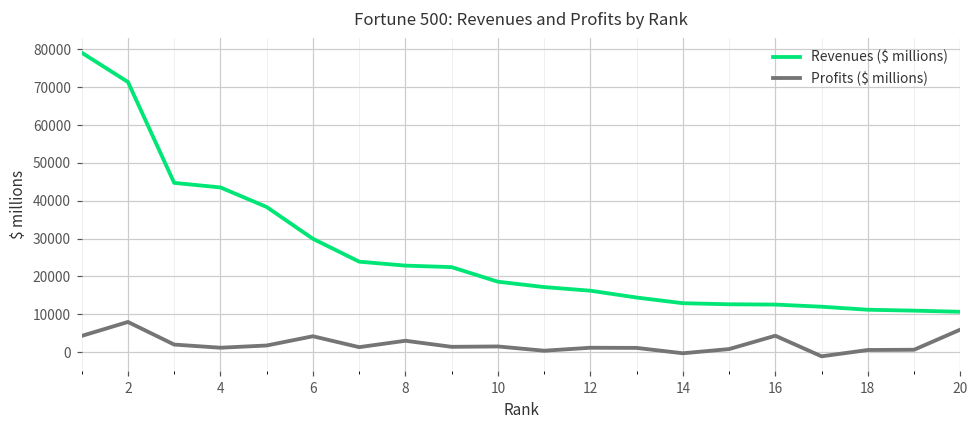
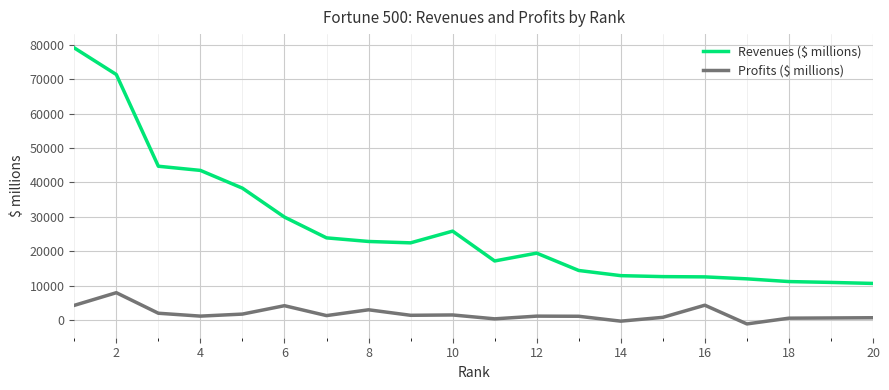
  {
    "Revenues ($ millions)": {
      "2": 71000,
      "4": 44000,
      "6": 30000,
      "8": 23000,
-     "10": 19000,
-     "12": 16000,
+     "10": 26000,
+     "12": 19000,
      "14": 13000,
      "16": 13000,
      "18": 11000,
      "20": 11000
    },
    "Profits ($ millions)": {
      "2": 8000,
      "4": 1000,
      "6": 4000,
      "8": 3000,
      "10": 2000,
      "12": 1000,
      "14": 0,
      "16": 4000,
      "18": 1000,
-     "20": 6000
+     "20": 1000
    }
  }
